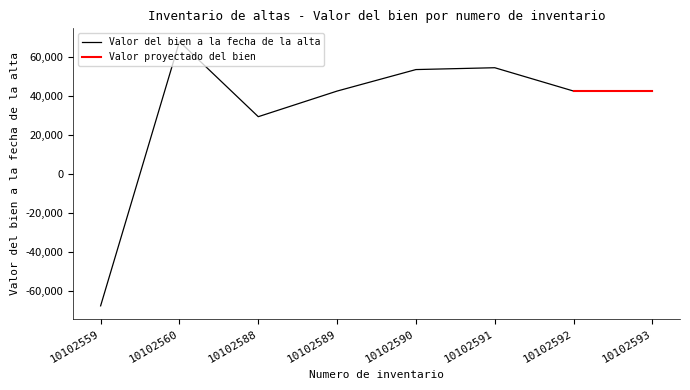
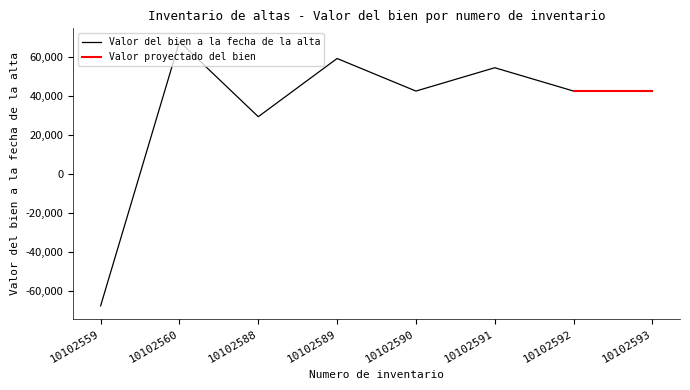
  {
    "Valor del bien a la fecha de la alta": {
      "10102559": "-68,000",
      "10102588": "29,000",
-     "10102589": "42,000",
-     "10102590": "53,000",
+     "10102589": "59,000",
+     "10102590": "42,000",
      "10102591": "54,000"
    }
  }
